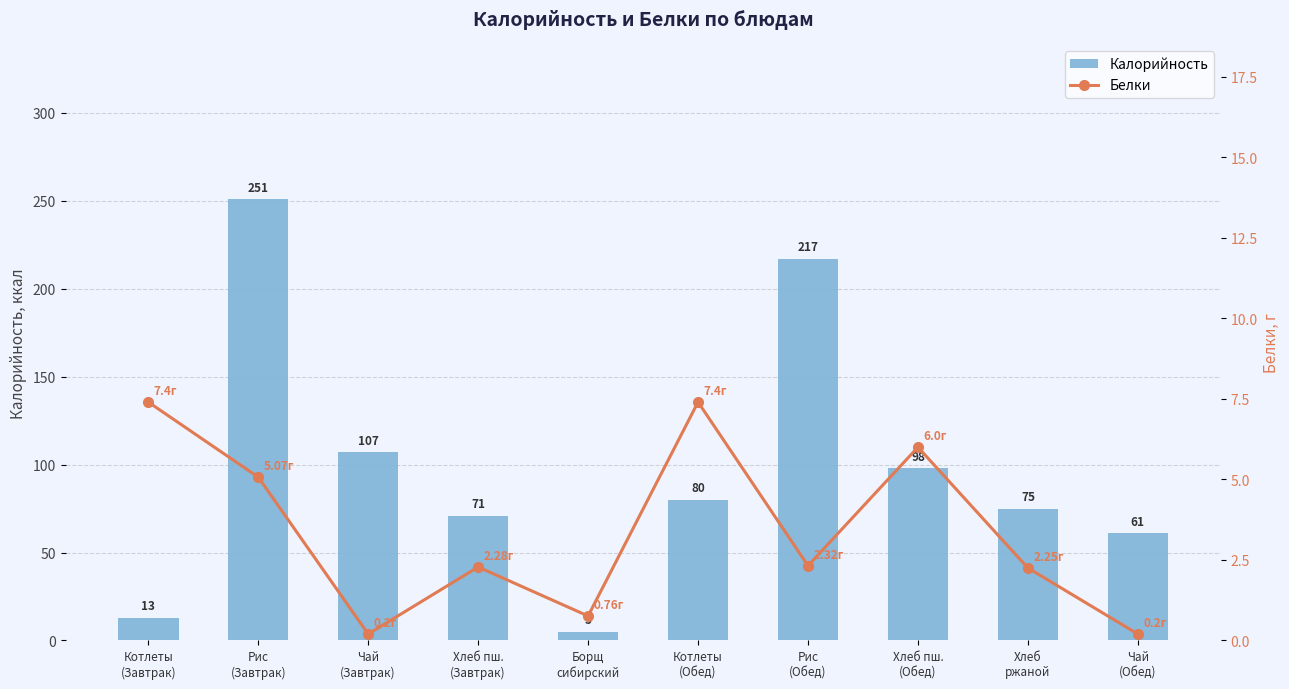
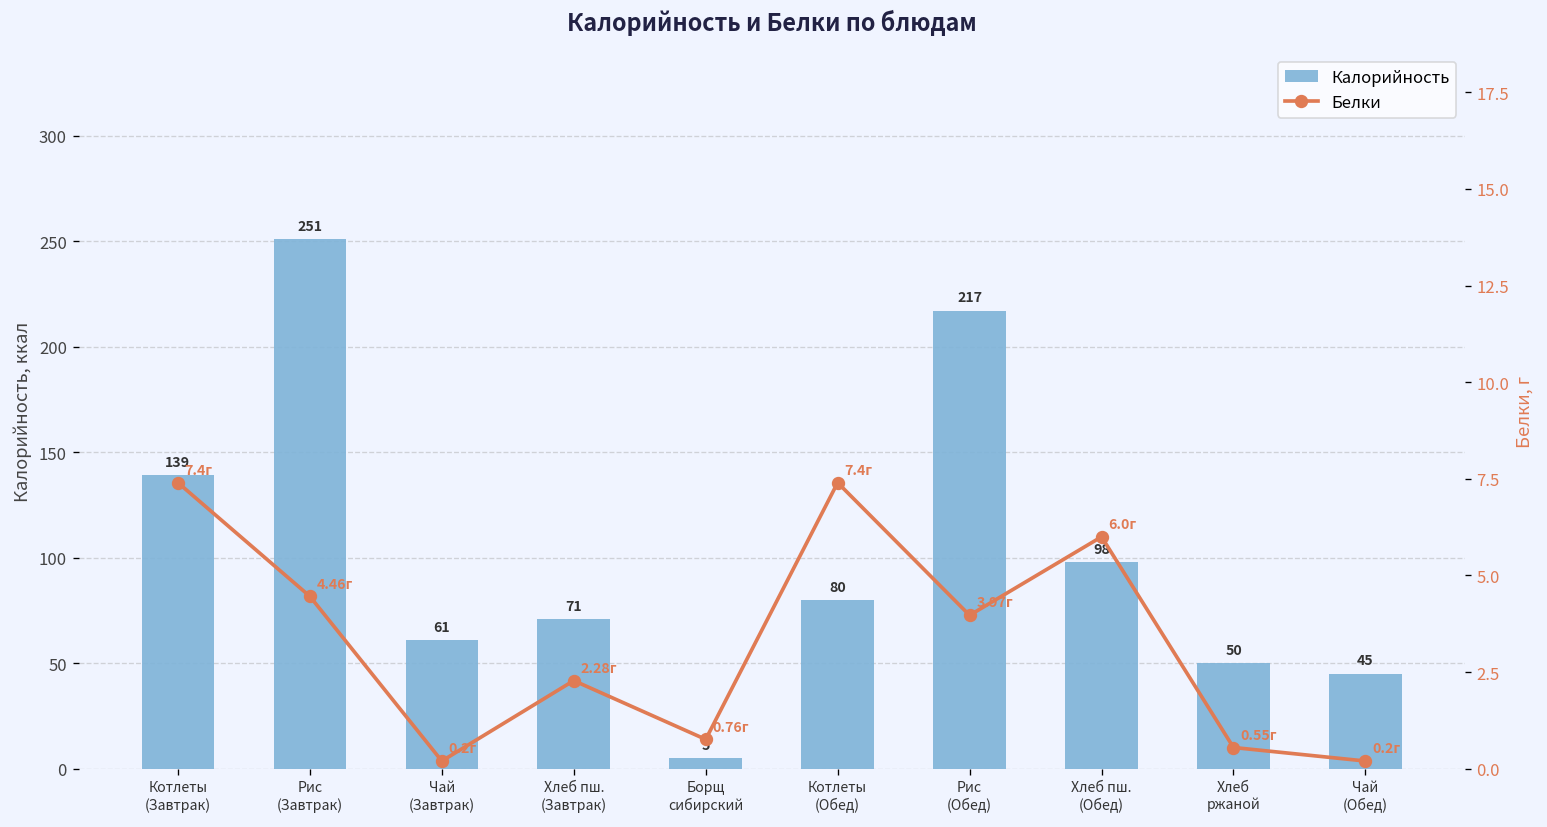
  {
    "Калорийность": {
-     "Котлеты (Завтрак)": "13",
+     "Котлеты (Завтрак)": "139",
      "Рис (Завтрак)": "251",
-     "Чай (Завтрак)": "107",
+     "Чай (Завтрак)": "61",
      "Хлеб пш. (Завтрак)": "71",
      "Котлеты (Обед)": "80",
      "Рис (Обед)": "217",
      "Хлеб пш. (Обед)": "98",
-     "Хлеб ржаной": "75",
-     "Чай (Обед)": "61"
+     "Хлеб ржаной": "50",
+     "Чай (Обед)": "45"
    },
    "Белки": {
      "Котлеты (Завтрак)": "7.4г",
-     "Рис (Завтрак)": "5.07г",
+     "Рис (Завтрак)": "4.46г",
      "Чай (Завтрак)": "0.2г",
      "Хлеб пш. (Завтрак)": "2.28г",
      "Борщ сибирский": "0.76г",
      "Котлеты (Обед)": "7.4г",
-     "Рис (Обед)": "2.32г",
+     "Рис (Обед)": "3.97г",
      "Хлеб пш. (Обед)": "6.0г",
-     "Хлеб ржаной": "2.25г",
+     "Хлеб ржаной": "0.55г",
      "Чай (Обед)": "0.2г"
    }
  }
